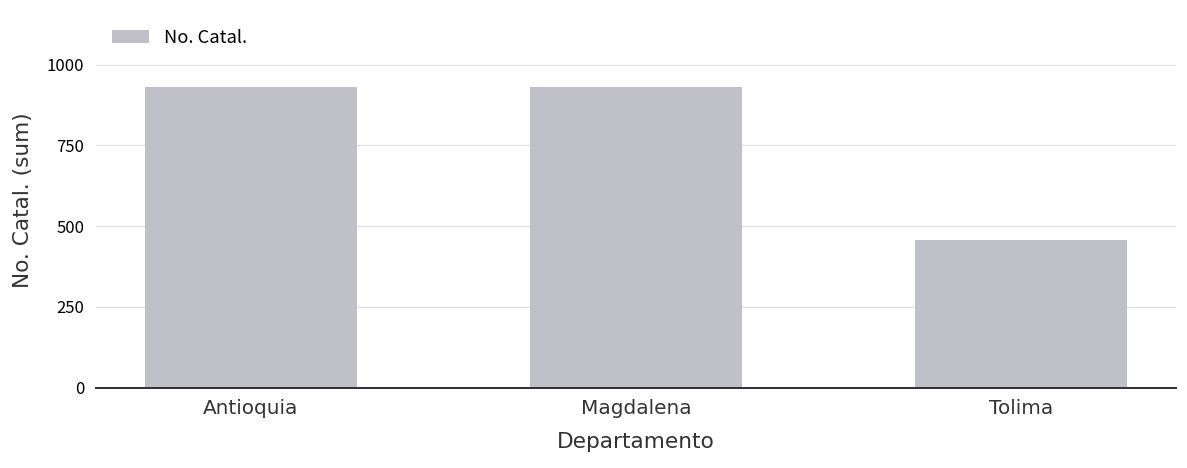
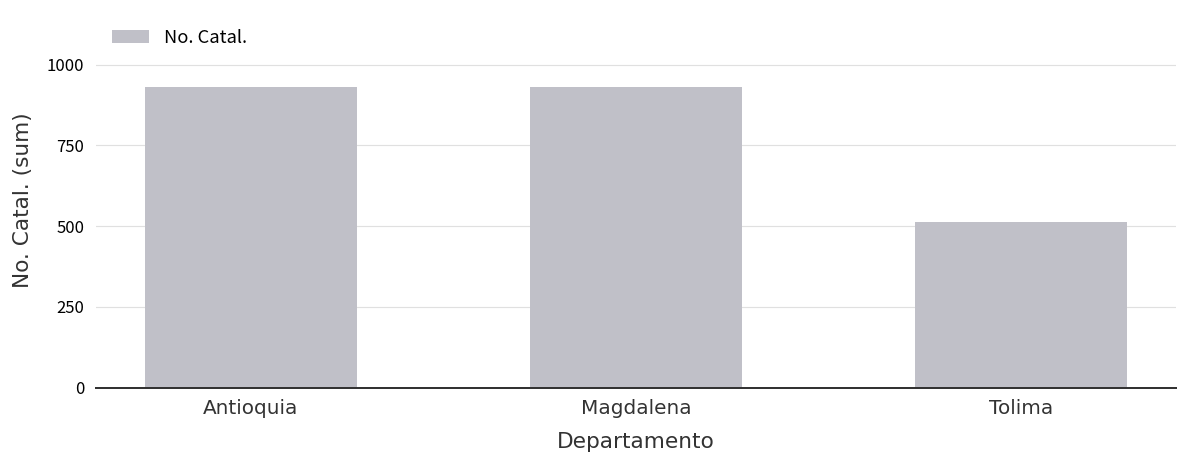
  {
    "Antioquia": 930,
    "Magdalena": 930,
-   "Tolima": 460
+   "Tolima": 510
  }
